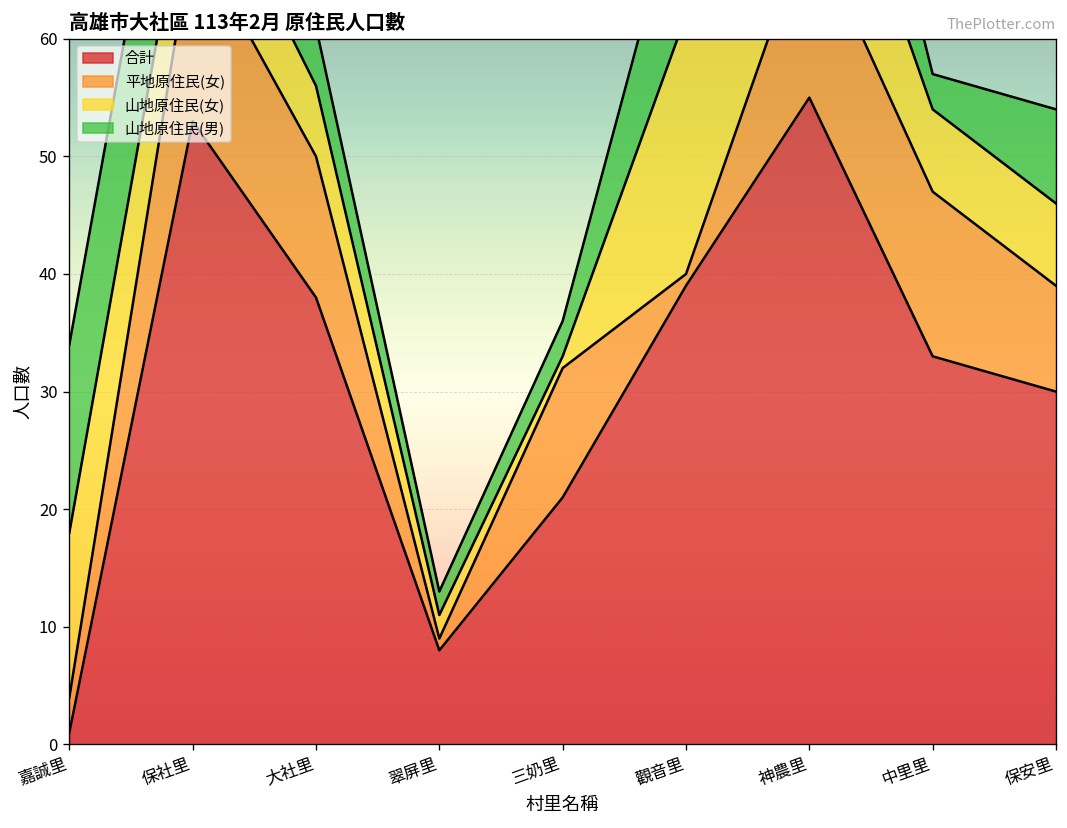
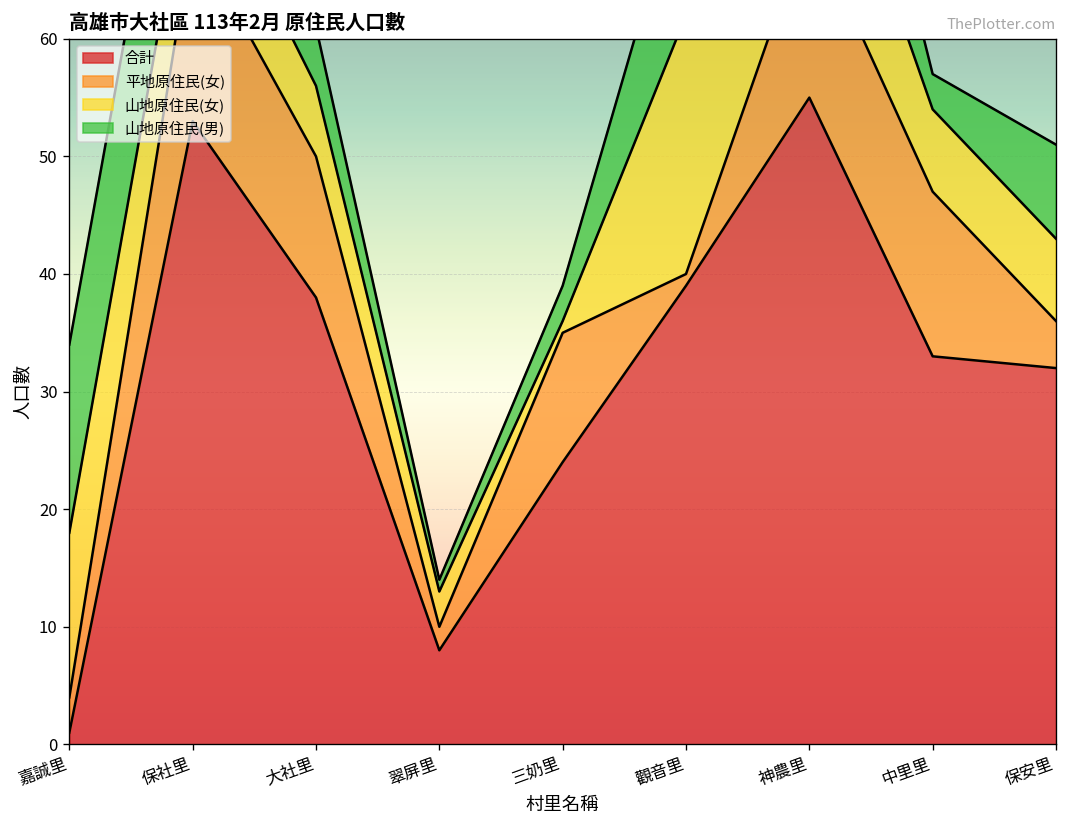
  {
    "合計": {
      "嘉誠里": 1,
      "大社里": 38,
      "翠屏里": 8,
-     "三奶里": 21,
+     "三奶里": 24,
      "觀音里": 39,
      "神農里": 55,
      "中里里": 33,
-     "保安里": 30
+     "保安里": 32
    },
    "平地原住民(女)": {
      "嘉誠里": 3,
      "大社里": 12,
-     "翠屏里": 1,
+     "翠屏里": 2,
      "三奶里": 11,
      "觀音里": 1,
      "中里里": 14,
-     "保安里": 9
+     "保安里": 4
    },
    "山地原住民(女)": {
      "嘉誠里": 14,
      "大社里": 6,
-     "翠屏里": 2,
+     "翠屏里": 3,
      "三奶里": 1,
      "中里里": 7,
      "保安里": 7
    },
    "山地原住民(男)": {
      "嘉誠里": 16,
-     "翠屏里": 2,
+     "翠屏里": 1,
      "三奶里": 3,
      "中里里": 3,
      "保安里": 8
    }
  }
